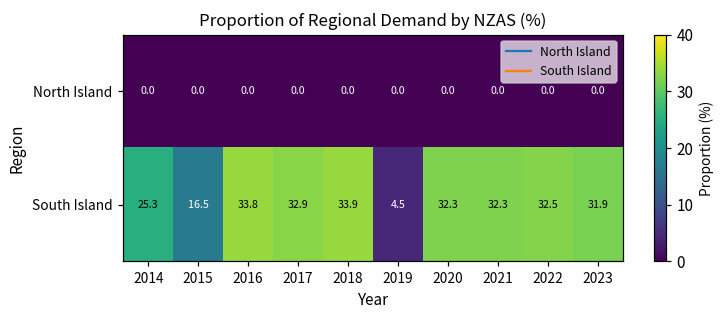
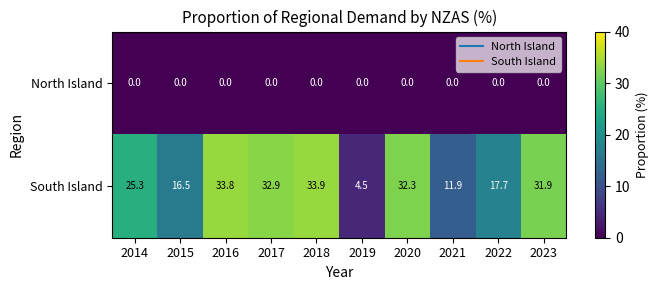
  {
    "North Island": {
      "2014": 0.0,
      "2015": 0.0,
      "2016": 0.0,
      "2017": 0.0,
      "2018": 0.0,
      "2019": 0.0,
      "2020": 0.0,
      "2021": 0.0,
      "2022": 0.0,
      "2023": 0.0
    },
    "South Island": {
      "2014": 25.3,
      "2015": 16.5,
      "2016": 33.8,
      "2017": 32.9,
      "2018": 33.9,
      "2019": 4.5,
      "2020": 32.3,
-     "2021": 32.3,
-     "2022": 32.5,
+     "2021": 11.9,
+     "2022": 17.7,
      "2023": 31.9
    }
  }
